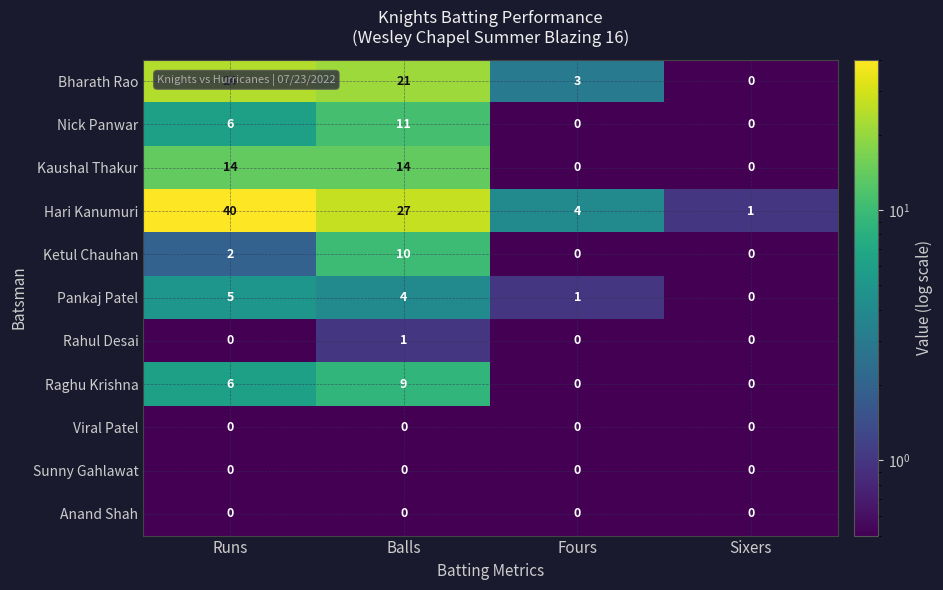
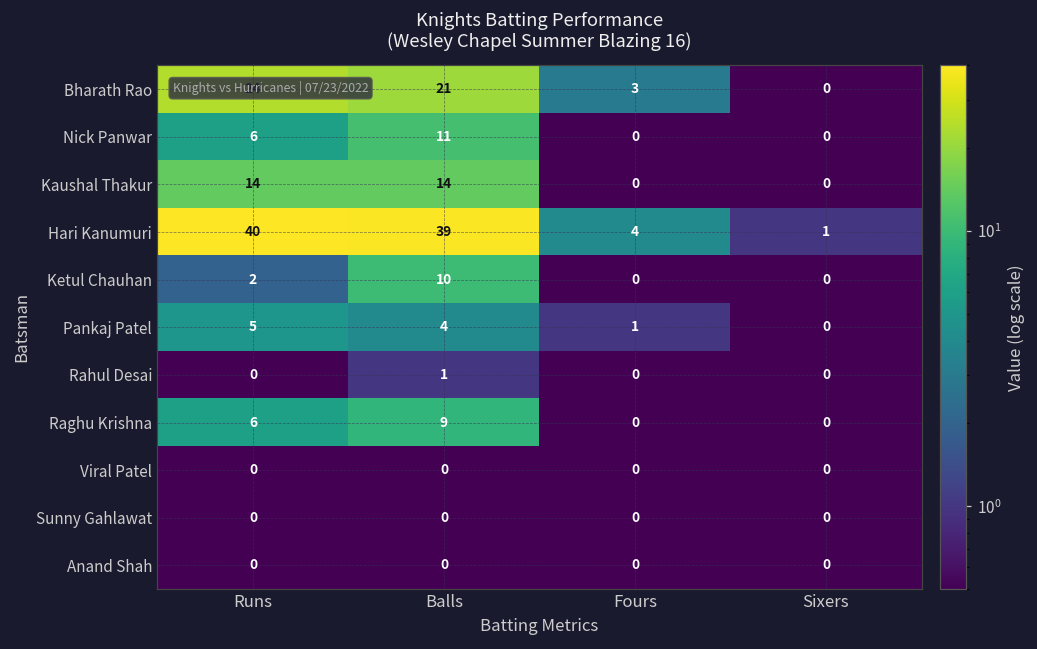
  {
    "Bharath Rao": {
      "Balls": 21,
      "Fours": 3,
      "Sixers": 0
    },
    "Nick Panwar": {
      "Runs": 6,
      "Balls": 11,
      "Fours": 0,
      "Sixers": 0
    },
    "Kaushal Thakur": {
      "Runs": 14,
      "Balls": 14,
      "Fours": 0,
      "Sixers": 0
    },
    "Hari Kanumuri": {
      "Runs": 40,
-     "Balls": 27,
+     "Balls": 39,
      "Fours": 4,
      "Sixers": 1
    },
    "Ketul Chauhan": {
      "Runs": 2,
      "Balls": 10,
      "Fours": 0,
      "Sixers": 0
    },
    "Pankaj Patel": {
      "Runs": 5,
      "Balls": 4,
      "Fours": 1,
      "Sixers": 0
    },
    "Rahul Desai": {
      "Runs": 0,
      "Balls": 1,
      "Fours": 0,
      "Sixers": 0
    },
    "Raghu Krishna": {
      "Runs": 6,
      "Balls": 9,
      "Fours": 0,
      "Sixers": 0
    },
    "Viral Patel": {
      "Runs": 0,
      "Balls": 0,
      "Fours": 0,
      "Sixers": 0
    },
    "Sunny Gahlawat": {
      "Runs": 0,
      "Balls": 0,
      "Fours": 0,
      "Sixers": 0
    },
    "Anand Shah": {
      "Runs": 0,
      "Balls": 0,
      "Fours": 0,
      "Sixers": 0
    }
  }
